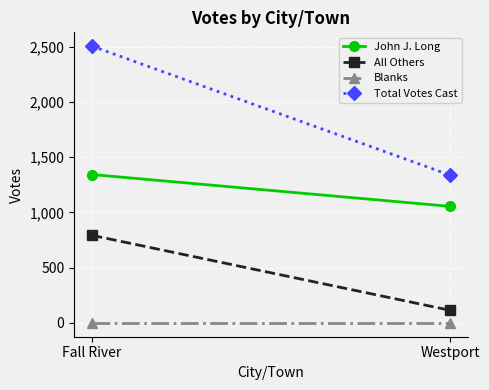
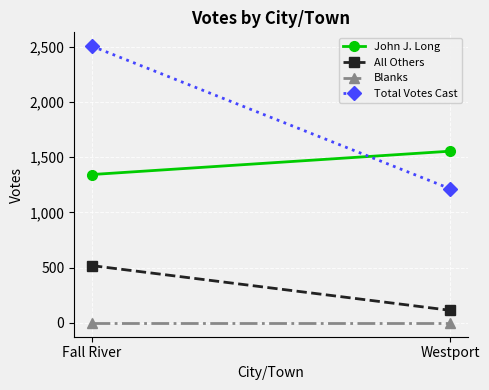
  {
    "John J. Long": {
      "Fall River": "1,340",
-     "Westport": "1,050"
+     "Westport": "1,550"
    },
    "All Others": {
-     "Fall River": "790",
+     "Fall River": "520",
      "Westport": "110"
    },
    "Blanks": {
      "Fall River": "0",
      "Westport": "0"
    },
    "Total Votes Cast": {
      "Fall River": "2,500",
-     "Westport": "1,340"
+     "Westport": "1,210"
    }
  }
